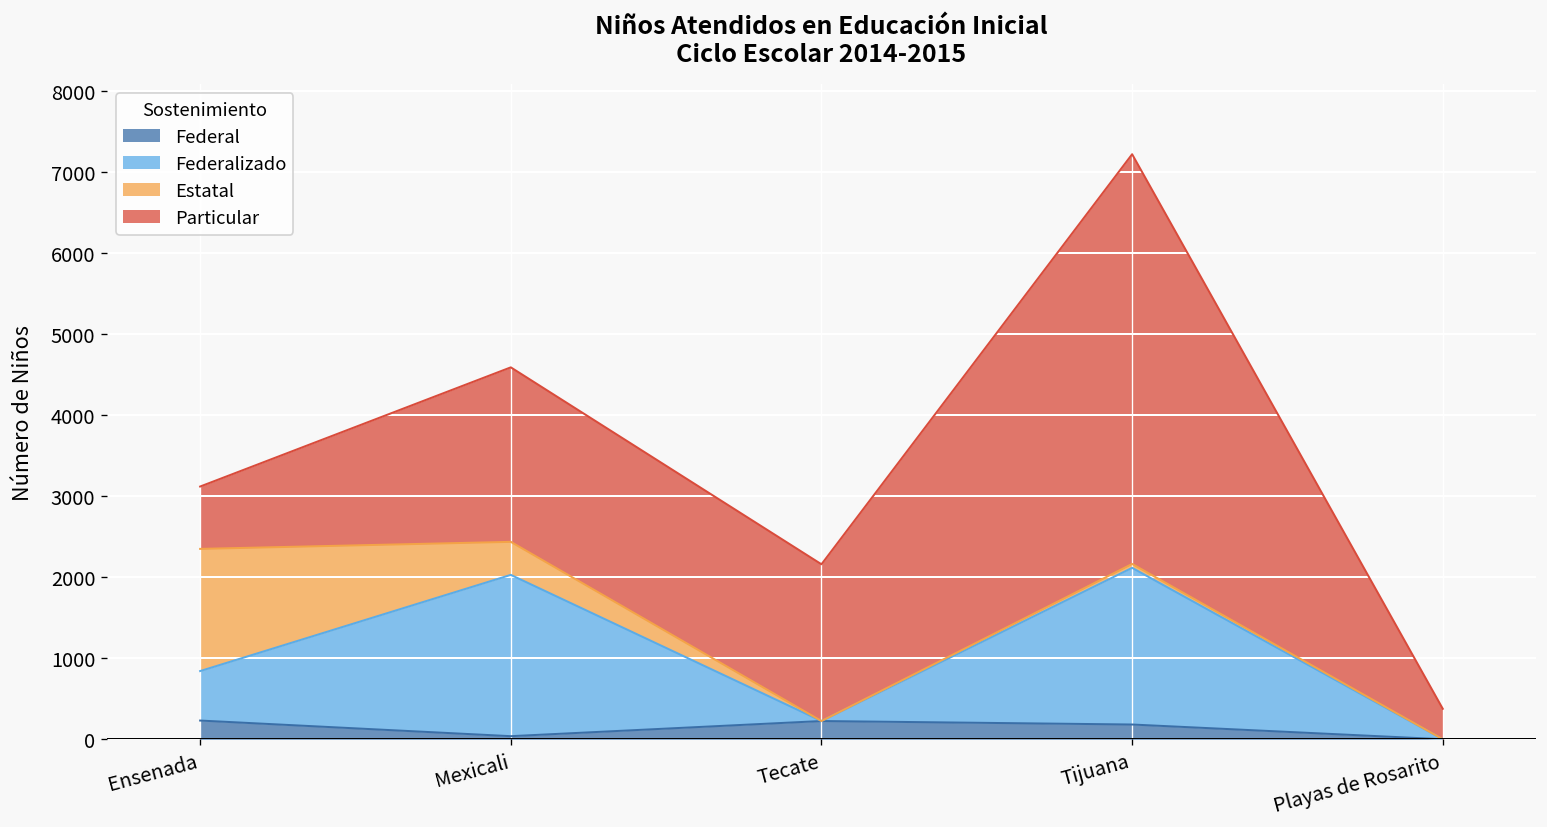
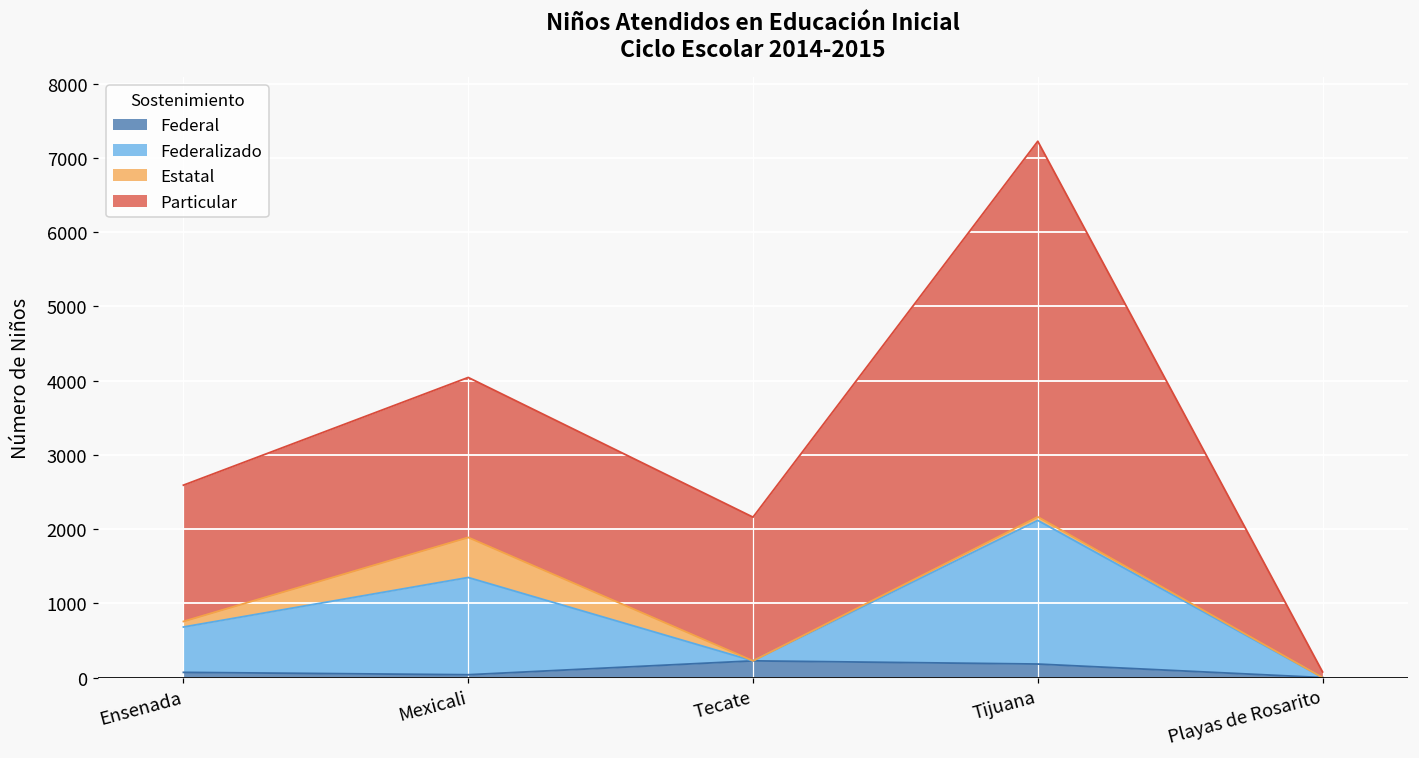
  {
    "Federal": {
-     "Ensenada": 200,
+     "Ensenada": 100,
      "Mexicali": 0,
      "Tijuana": 200
    },
    "Federalizado": {
      "Ensenada": 600,
-     "Mexicali": 2000,
+     "Mexicali": 1300,
      "Tijuana": 1900
    },
    "Estatal": {
-     "Ensenada": 1500,
-     "Mexicali": 400,
+     "Ensenada": 100,
+     "Mexicali": 500,
      "Tijuana": 0
    },
    "Particular": {
-     "Ensenada": 800,
+     "Ensenada": 1800,
      "Mexicali": 2200,
      "Tecate": 1900,
      "Tijuana": 5100,
-     "Playas de Rosarito": 400
+     "Playas de Rosarito": 100
    }
  }
